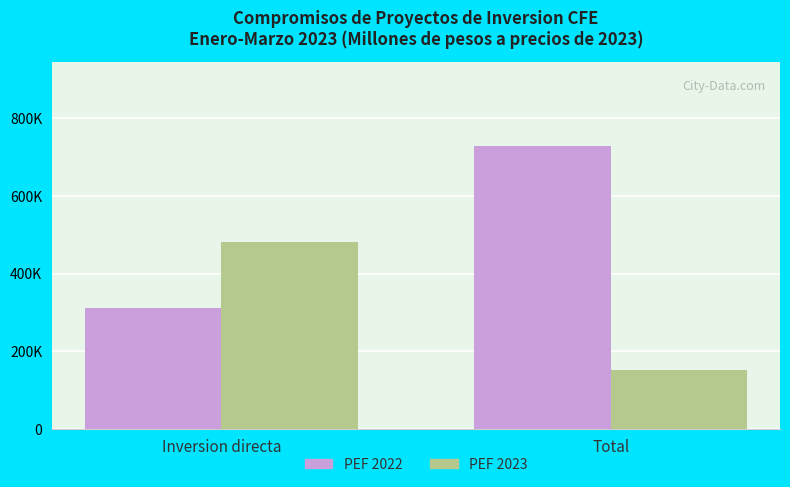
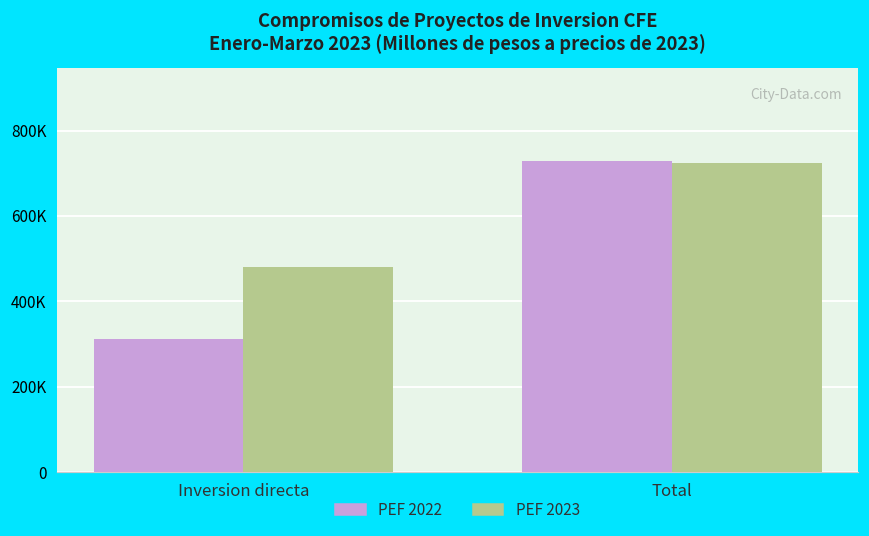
  {
    "PEF 2022": {
      "Inversion directa": 310000,
      "Total": 730000
    },
    "PEF 2023": {
      "Inversion directa": 480000,
-     "Total": 150000
+     "Total": 720000
    }
  }
